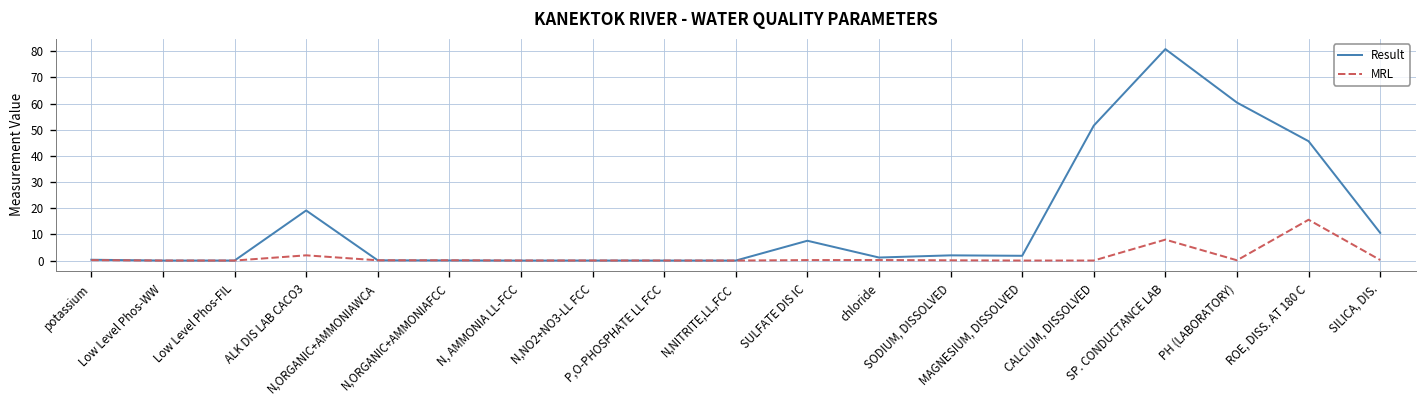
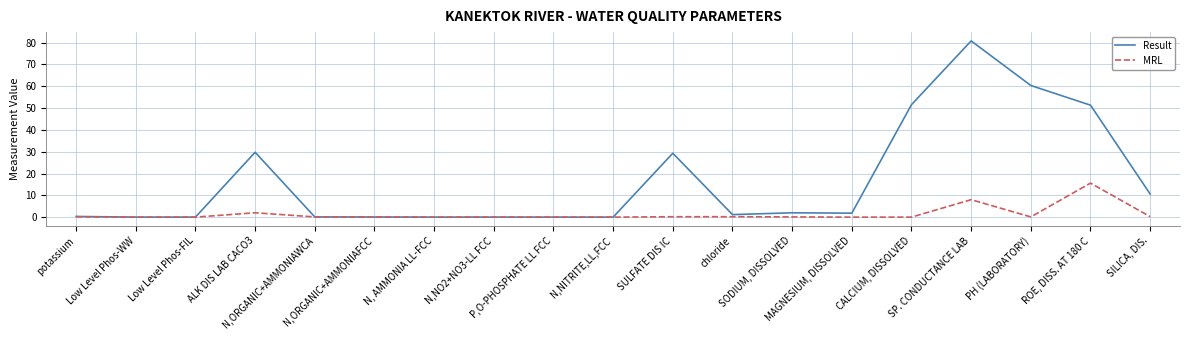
  {
    "Result": {
-     "ALK DIS LAB CACO3": 19,
-     "SULFATE DIS IC": 8,
+     "ALK DIS LAB CACO3": 30,
+     "SULFATE DIS IC": 29,
      "SODIUM, DISSOLVED": 2,
      "MAGNESIUM, DISSOLVED": 2,
      "CALCIUM, DISSOLVED": 52,
      "SP. CONDUCTANCE LAB": 81,
      "PH (LABORATORY)": 60,
-     "ROE, DISS. AT 180 C": 46,
+     "ROE, DISS. AT 180 C": 51,
      "SILICA, DIS.": 11
    },
    "MRL": {
      "ALK DIS LAB CACO3": 2,
      "SULFATE DIS IC": 0,
      "SODIUM, DISSOLVED": 0,
      "MAGNESIUM, DISSOLVED": 0,
      "CALCIUM, DISSOLVED": 0,
      "SP. CONDUCTANCE LAB": 8,
      "PH (LABORATORY)": 0,
      "ROE, DISS. AT 180 C": 16,
      "SILICA, DIS.": 0
    }
  }
